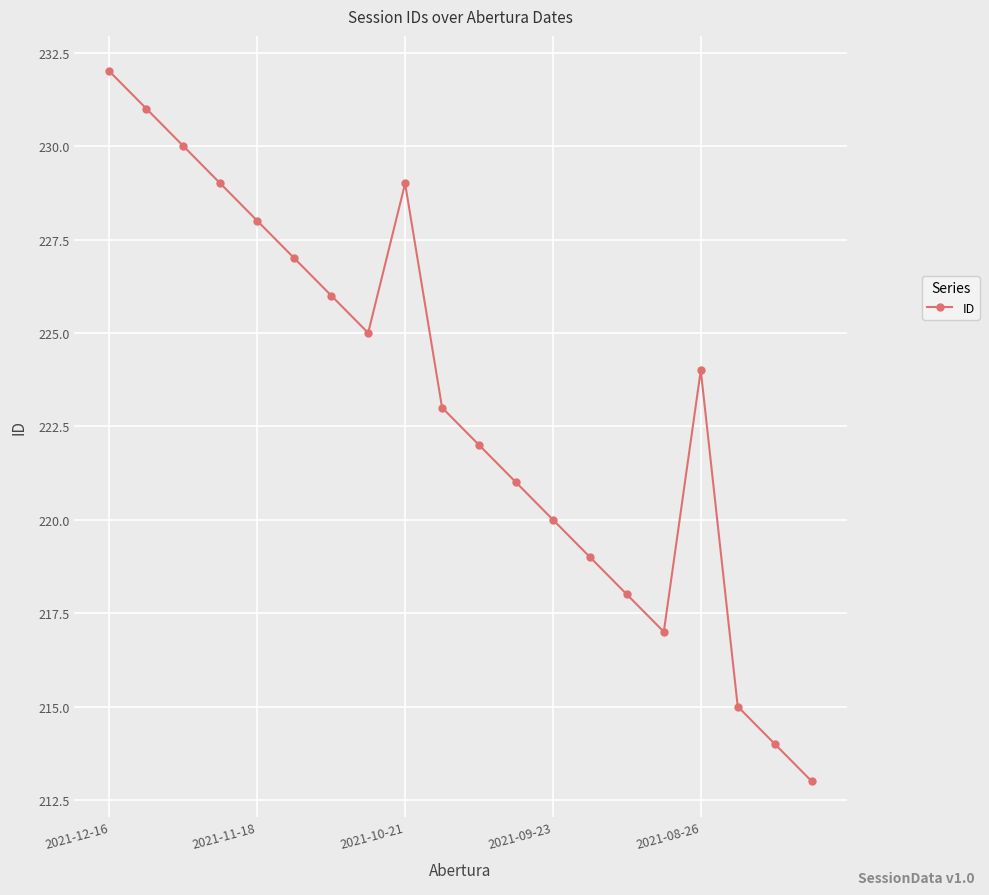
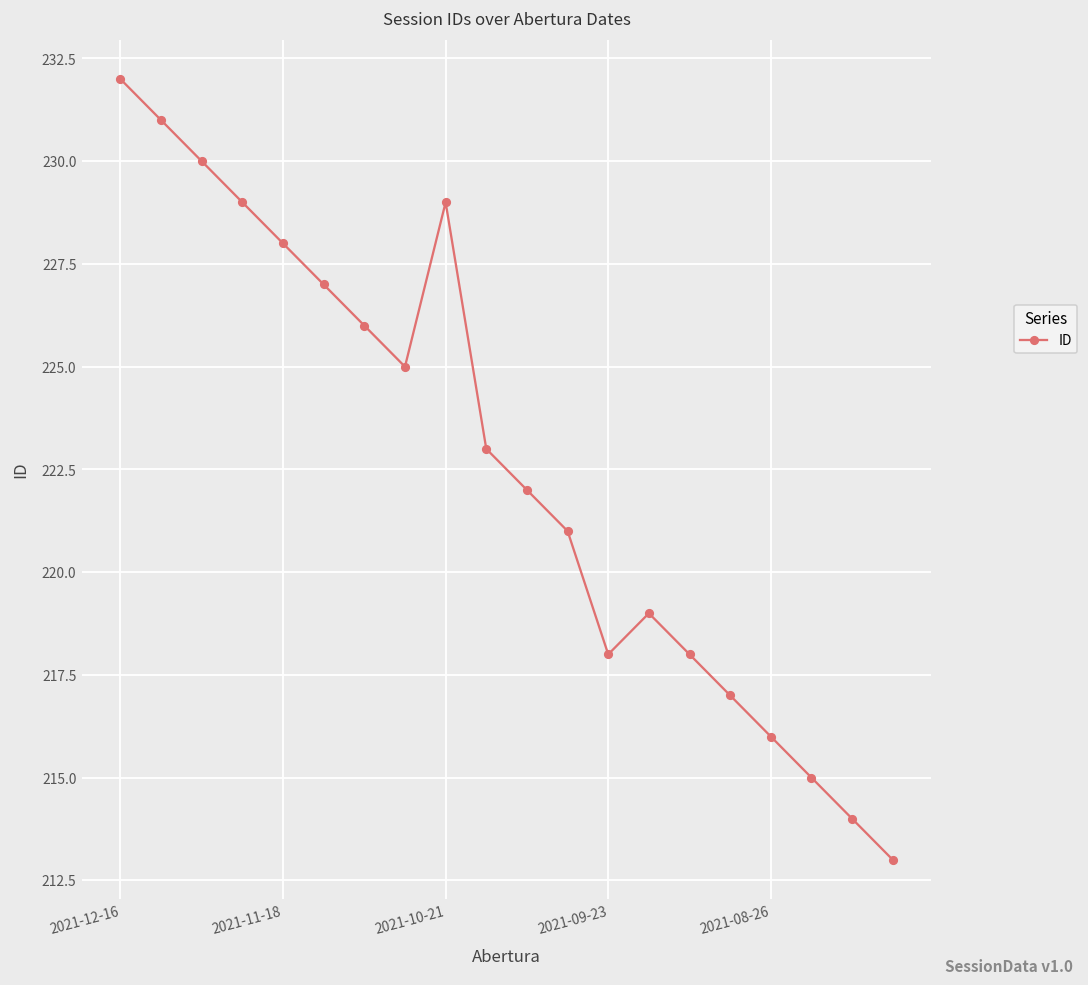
  {
    "2021-12-16": 232,
    "2021-11-18": 228,
    "2021-10-21": 229,
-   "2021-09-23": 220,
-   "2021-08-26": 224
+   "2021-09-23": 218,
+   "2021-08-26": 216
  }
